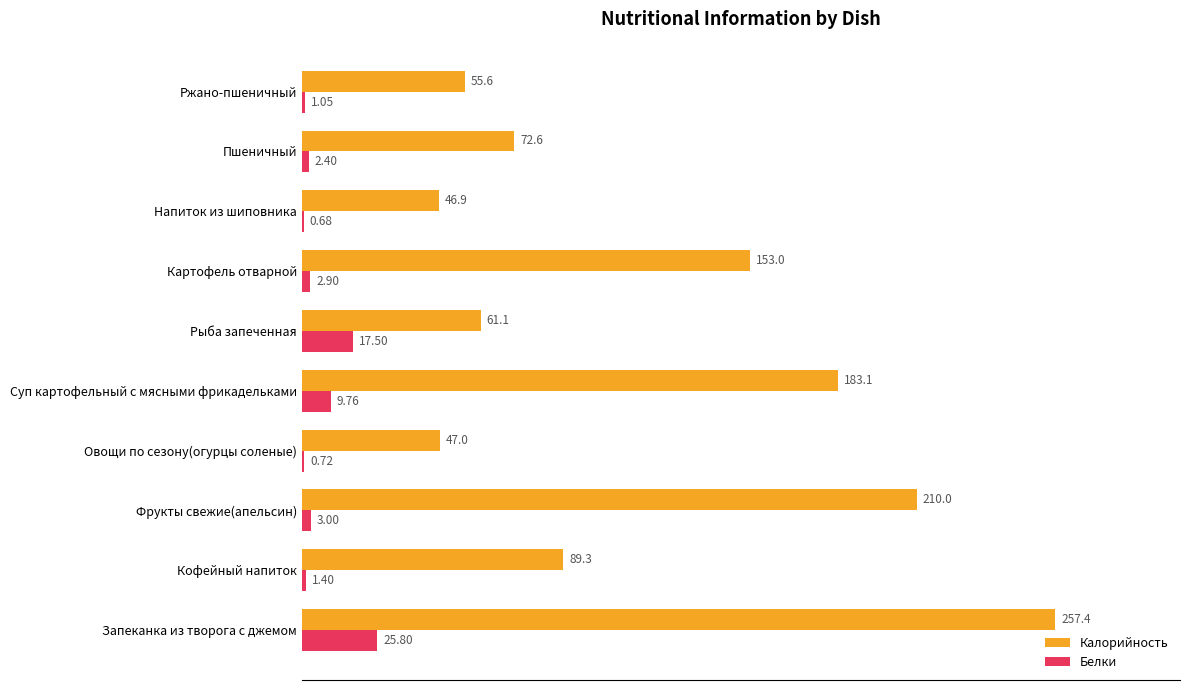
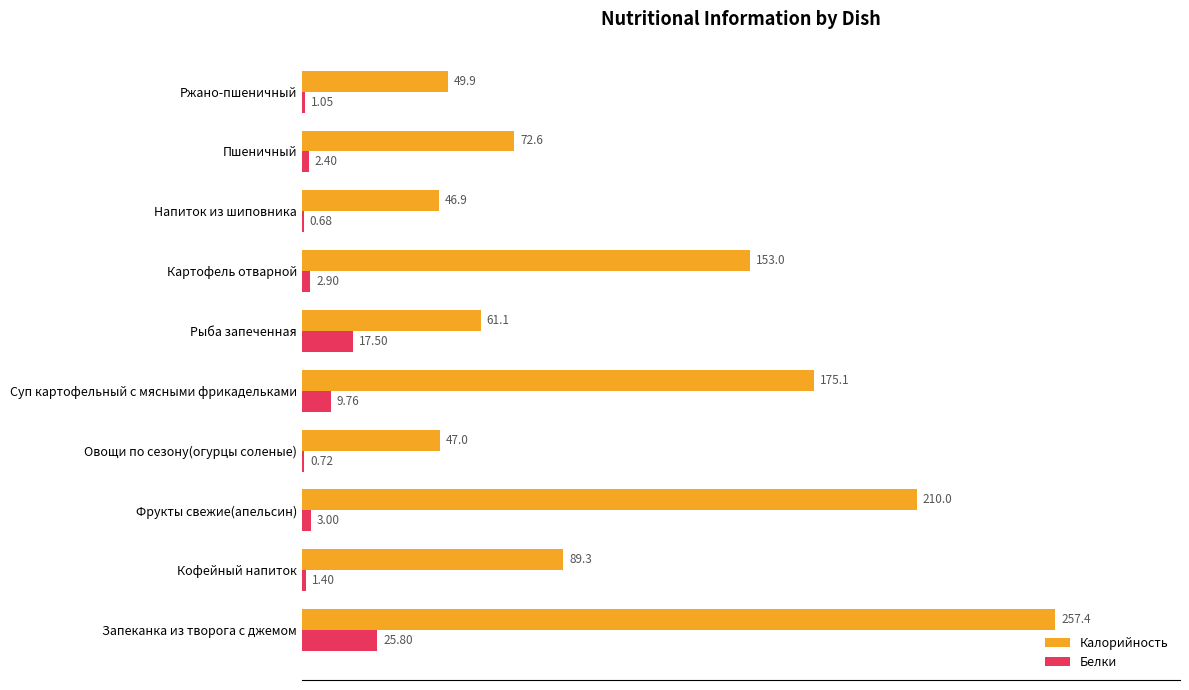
  {
    "Калорийность": {
-     "Ржано-пшеничный": 55.6,
+     "Ржано-пшеничный": 49.9,
      "Пшеничный": 72.6,
      "Напиток из шиповника": 46.9,
      "Картофель отварной": 153.0,
      "Рыба запеченная": 61.1,
-     "Суп картофельный с мясными фрикадельками": 183.1,
+     "Суп картофельный с мясными фрикадельками": 175.1,
      "Овощи по сезону(огурцы соленые)": 47.0,
      "Фрукты свежие(апельсин)": 210.0,
      "Кофейный напиток": 89.3,
      "Запеканка из творога с джемом": 257.4
    },
    "Белки": {
      "Ржано-пшеничный": 1.05,
      "Пшеничный": 2.40,
      "Напиток из шиповника": 0.68,
      "Картофель отварной": 2.90,
      "Рыба запеченная": 17.50,
      "Суп картофельный с мясными фрикадельками": 9.76,
      "Овощи по сезону(огурцы соленые)": 0.72,
      "Фрукты свежие(апельсин)": 3.00,
      "Кофейный напиток": 1.40,
      "Запеканка из творога с джемом": 25.80
    }
  }
